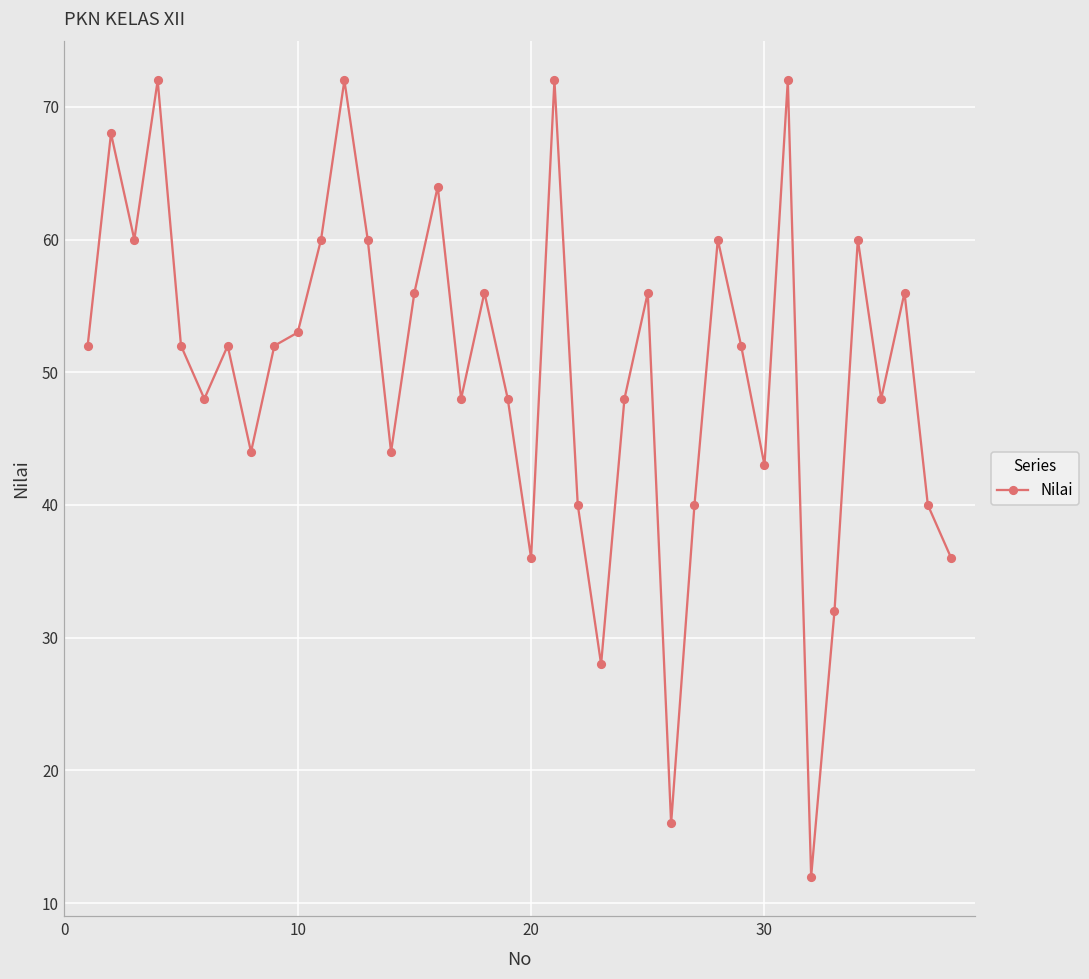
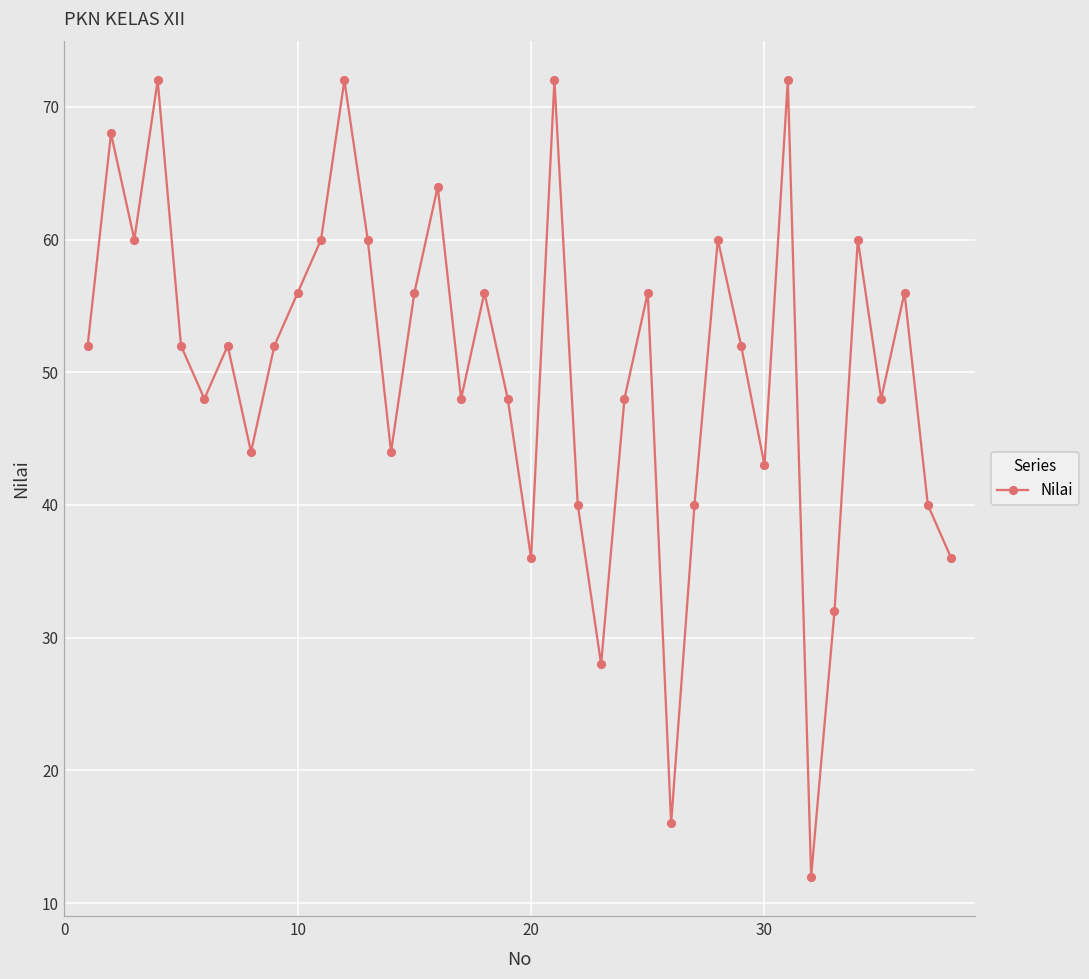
  {
-   "10": 53,
+   "10": 56,
    "20": 36,
    "30": 43
  }
